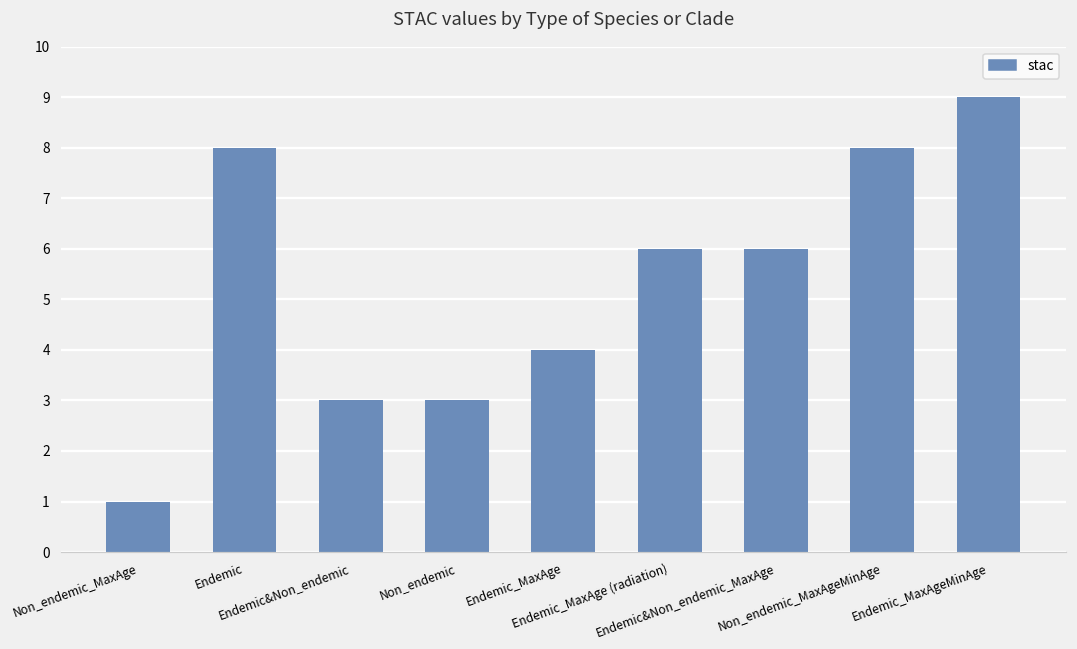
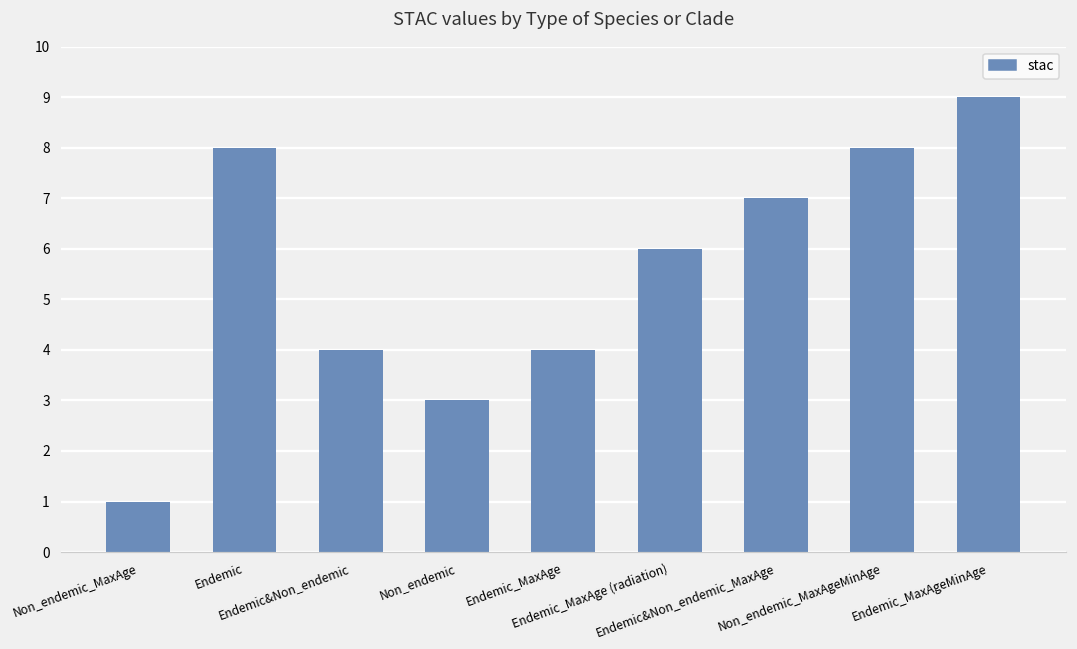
  {
    "Non_endemic_MaxAge": 1,
    "Endemic": 8,
-   "Endemic&Non_endemic": 3,
+   "Endemic&Non_endemic": 4,
    "Non_endemic": 3,
    "Endemic_MaxAge": 4,
    "Endemic_MaxAge (radiation)": 6,
-   "Endemic&Non_endemic_MaxAge": 6,
+   "Endemic&Non_endemic_MaxAge": 7,
    "Non_endemic_MaxAgeMinAge": 8,
    "Endemic_MaxAgeMinAge": 9
  }
